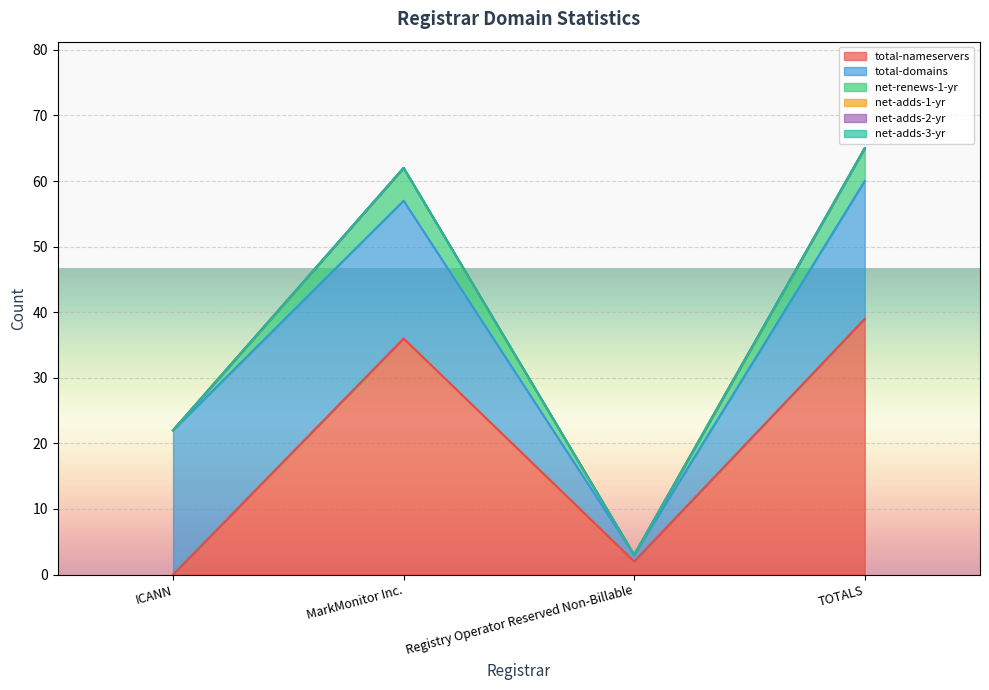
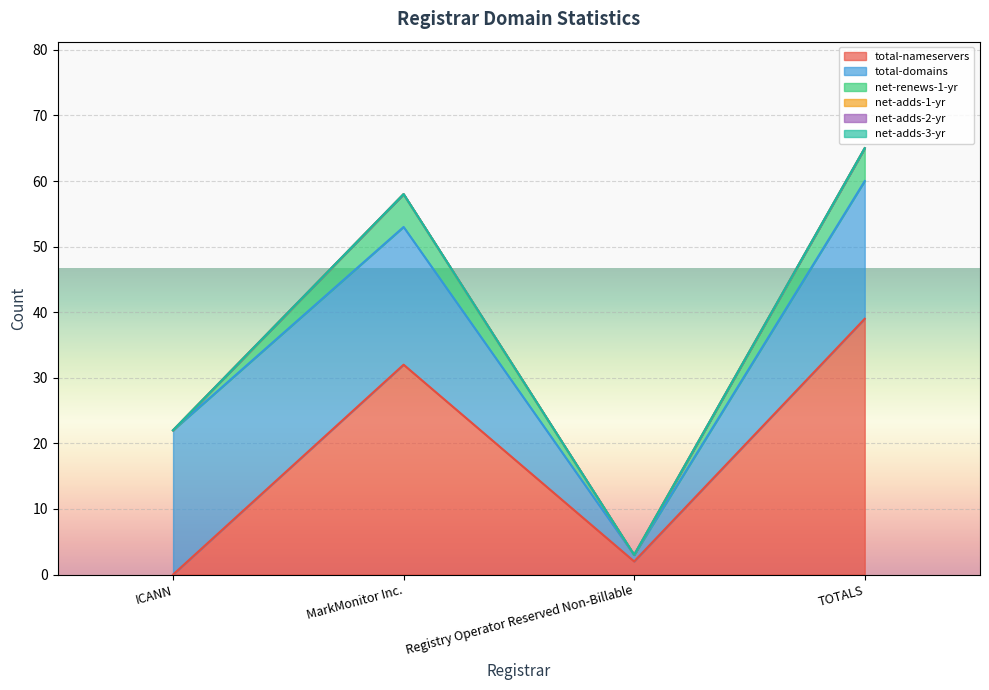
  {
    "total-nameservers": {
      "ICANN": 0,
-     "MarkMonitor Inc.": 36,
+     "MarkMonitor Inc.": 32,
      "Registry Operator Reserved Non-Billable": 2,
      "TOTALS": 39
    },
    "total-domains": {
      "MarkMonitor Inc.": 21,
      "TOTALS": 21
    }
  }
